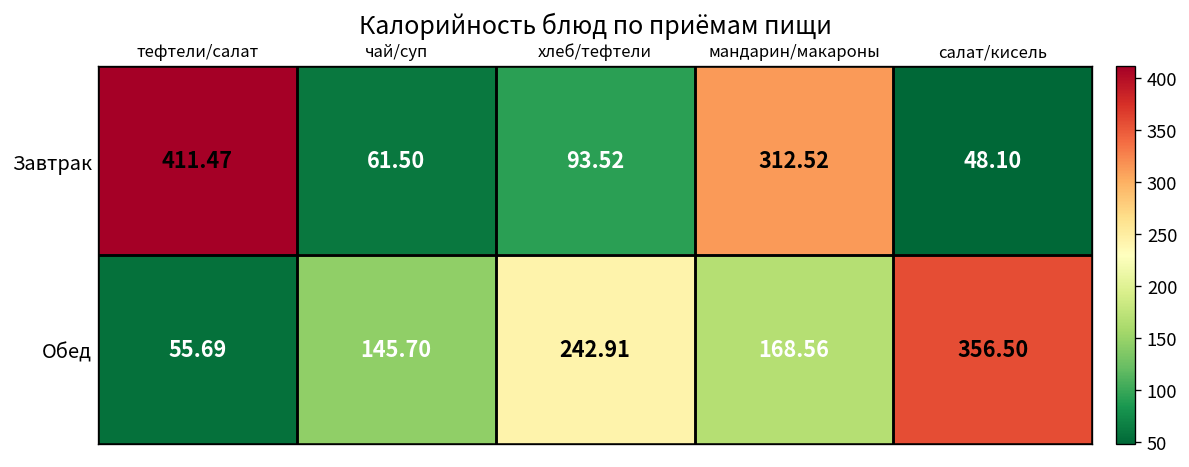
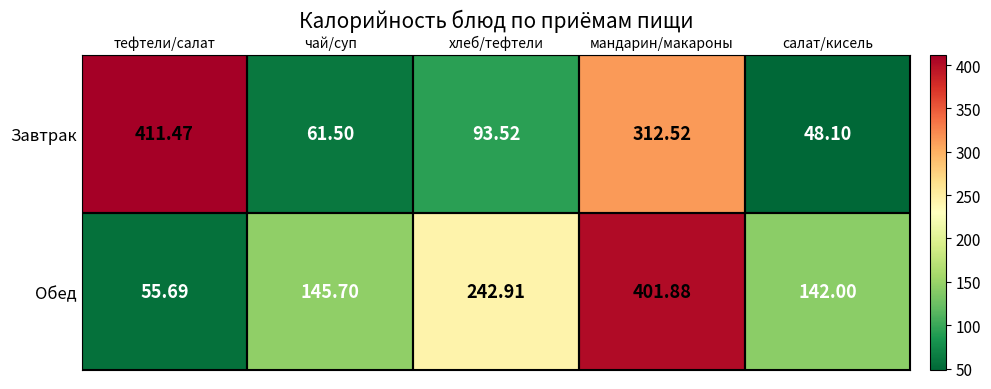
  {
    "Завтрак": {
      "тефтели/салат": 411.47,
      "чай/суп": 61.50,
      "хлеб/тефтели": 93.52,
      "мандарин/макароны": 312.52,
      "салат/кисель": 48.10
    },
    "Обед": {
      "тефтели/салат": 55.69,
      "чай/суп": 145.70,
      "хлеб/тефтели": 242.91,
-     "мандарин/макароны": 168.56,
-     "салат/кисель": 356.50
+     "мандарин/макароны": 401.88,
+     "салат/кисель": 142.00
    }
  }
